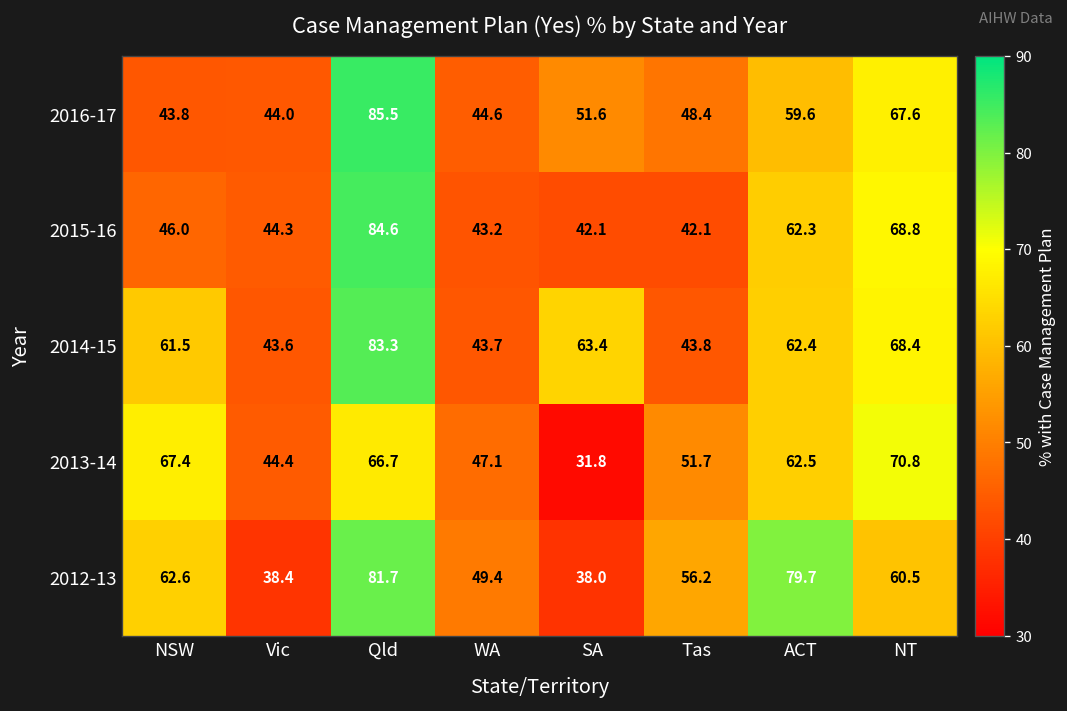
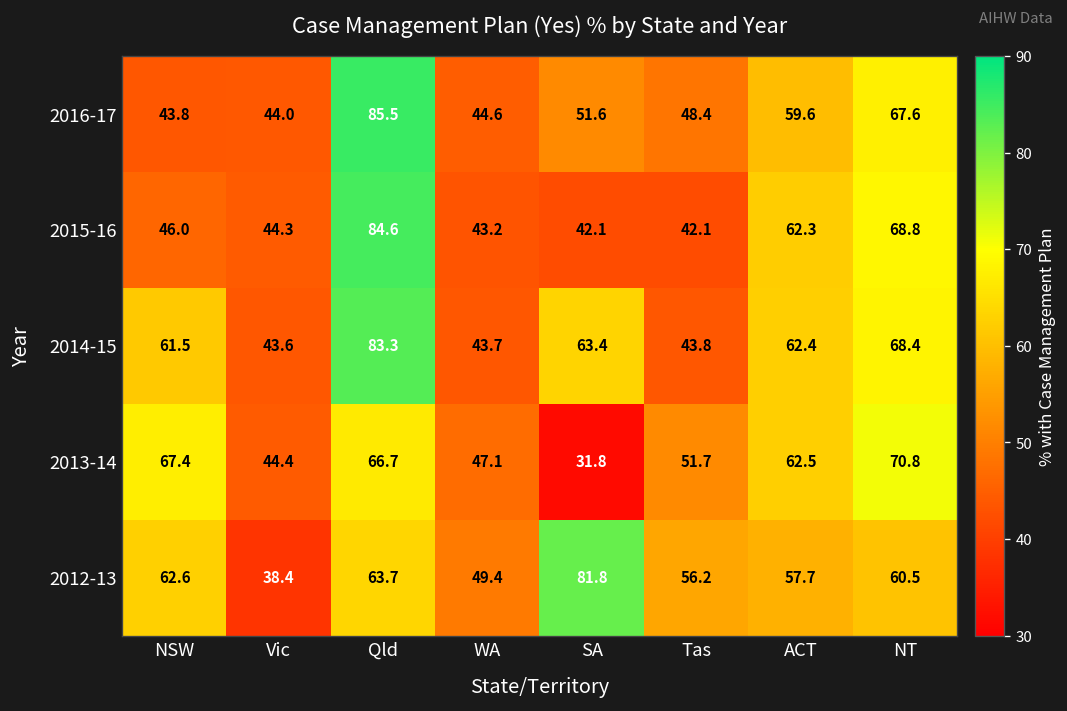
  {
    "2016-17": {
      "NSW": 43.8,
      "Vic": 44.0,
      "Qld": 85.5,
      "WA": 44.6,
      "SA": 51.6,
      "Tas": 48.4,
      "ACT": 59.6,
      "NT": 67.6
    },
    "2015-16": {
      "NSW": 46.0,
      "Vic": 44.3,
      "Qld": 84.6,
      "WA": 43.2,
      "SA": 42.1,
      "Tas": 42.1,
      "ACT": 62.3,
      "NT": 68.8
    },
    "2014-15": {
      "NSW": 61.5,
      "Vic": 43.6,
      "Qld": 83.3,
      "WA": 43.7,
      "SA": 63.4,
      "Tas": 43.8,
      "ACT": 62.4,
      "NT": 68.4
    },
    "2013-14": {
      "NSW": 67.4,
      "Vic": 44.4,
      "Qld": 66.7,
      "WA": 47.1,
      "SA": 31.8,
      "Tas": 51.7,
      "ACT": 62.5,
      "NT": 70.8
    },
    "2012-13": {
      "NSW": 62.6,
      "Vic": 38.4,
-     "Qld": 81.7,
+     "Qld": 63.7,
      "WA": 49.4,
-     "SA": 38.0,
+     "SA": 81.8,
      "Tas": 56.2,
-     "ACT": 79.7,
+     "ACT": 57.7,
      "NT": 60.5
    }
  }
